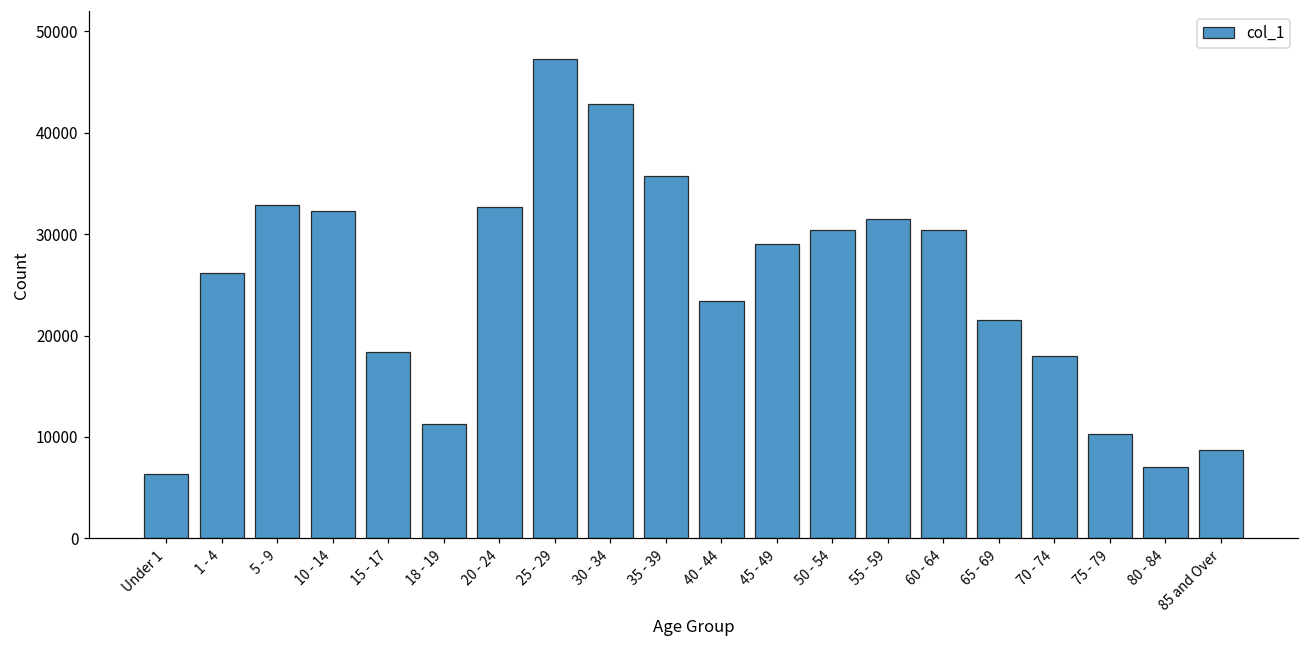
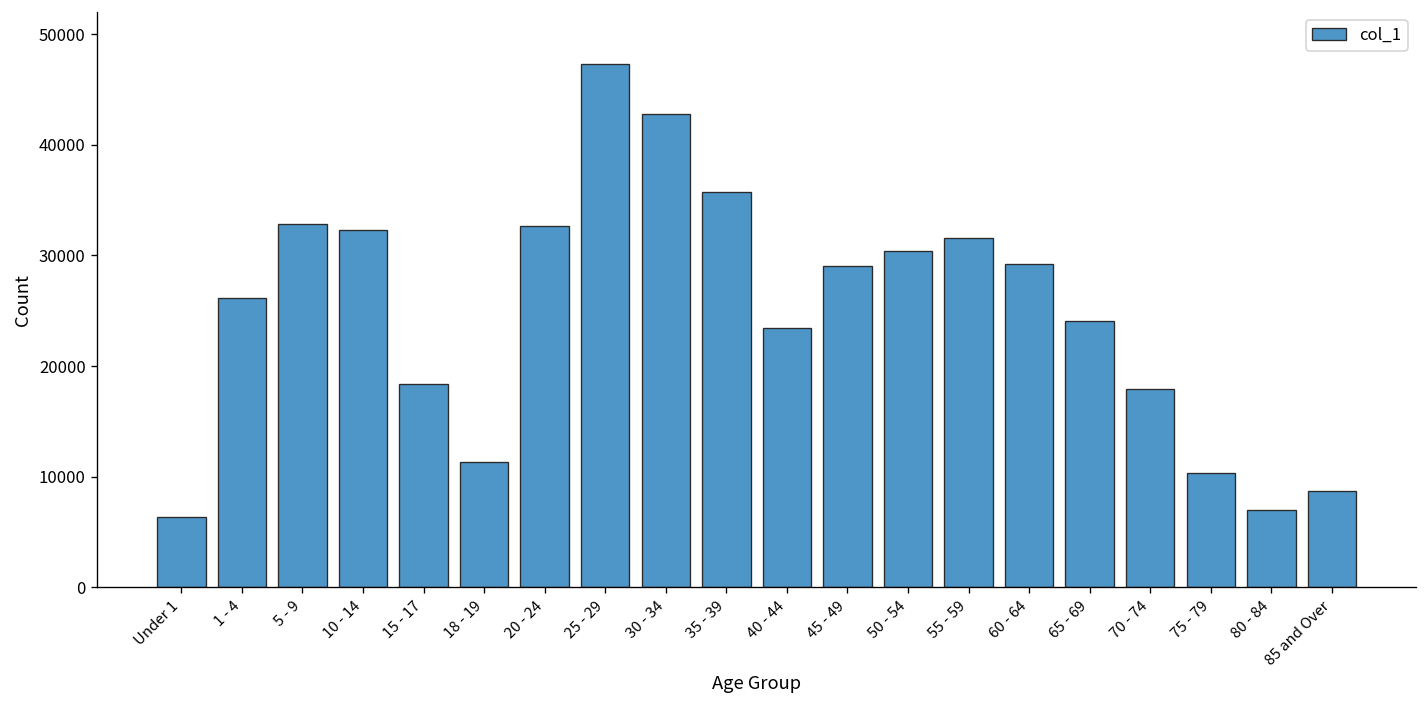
  {
    "Under 1": 6000,
    "1 - 4": 26000,
    "5 - 9": 33000,
    "10 - 14": 32000,
    "15 - 17": 18000,
    "18 - 19": 11000,
    "20 - 24": 33000,
    "25 - 29": 47000,
    "30 - 34": 43000,
    "35 - 39": 36000,
    "40 - 44": 23000,
    "45 - 49": 29000,
    "50 - 54": 30000,
    "55 - 59": 32000,
-   "60 - 64": 30000,
-   "65 - 69": 22000,
+   "60 - 64": 29000,
+   "65 - 69": 24000,
    "70 - 74": 18000,
    "75 - 79": 10000,
    "80 - 84": 7000,
    "85 and Over": 9000
  }
